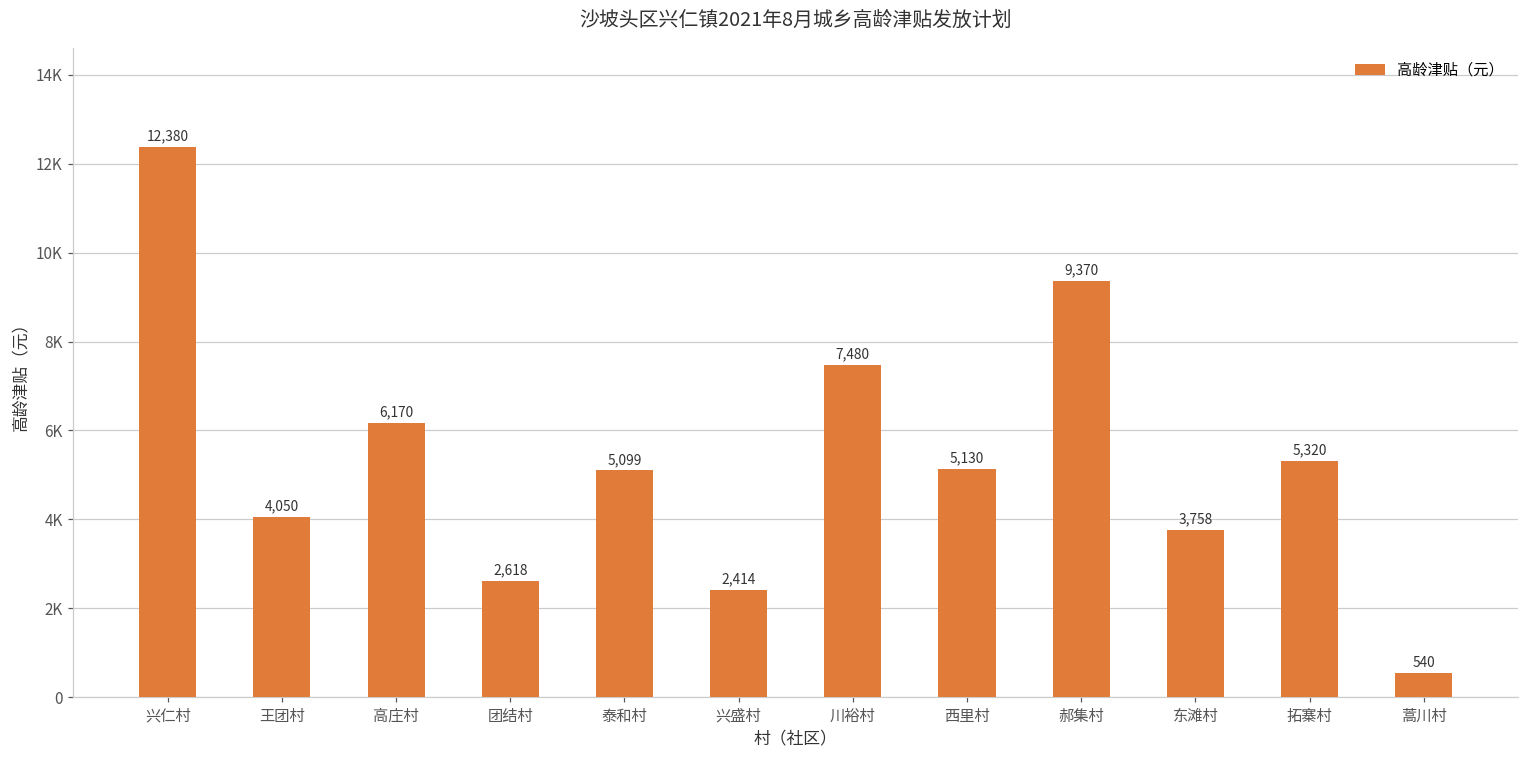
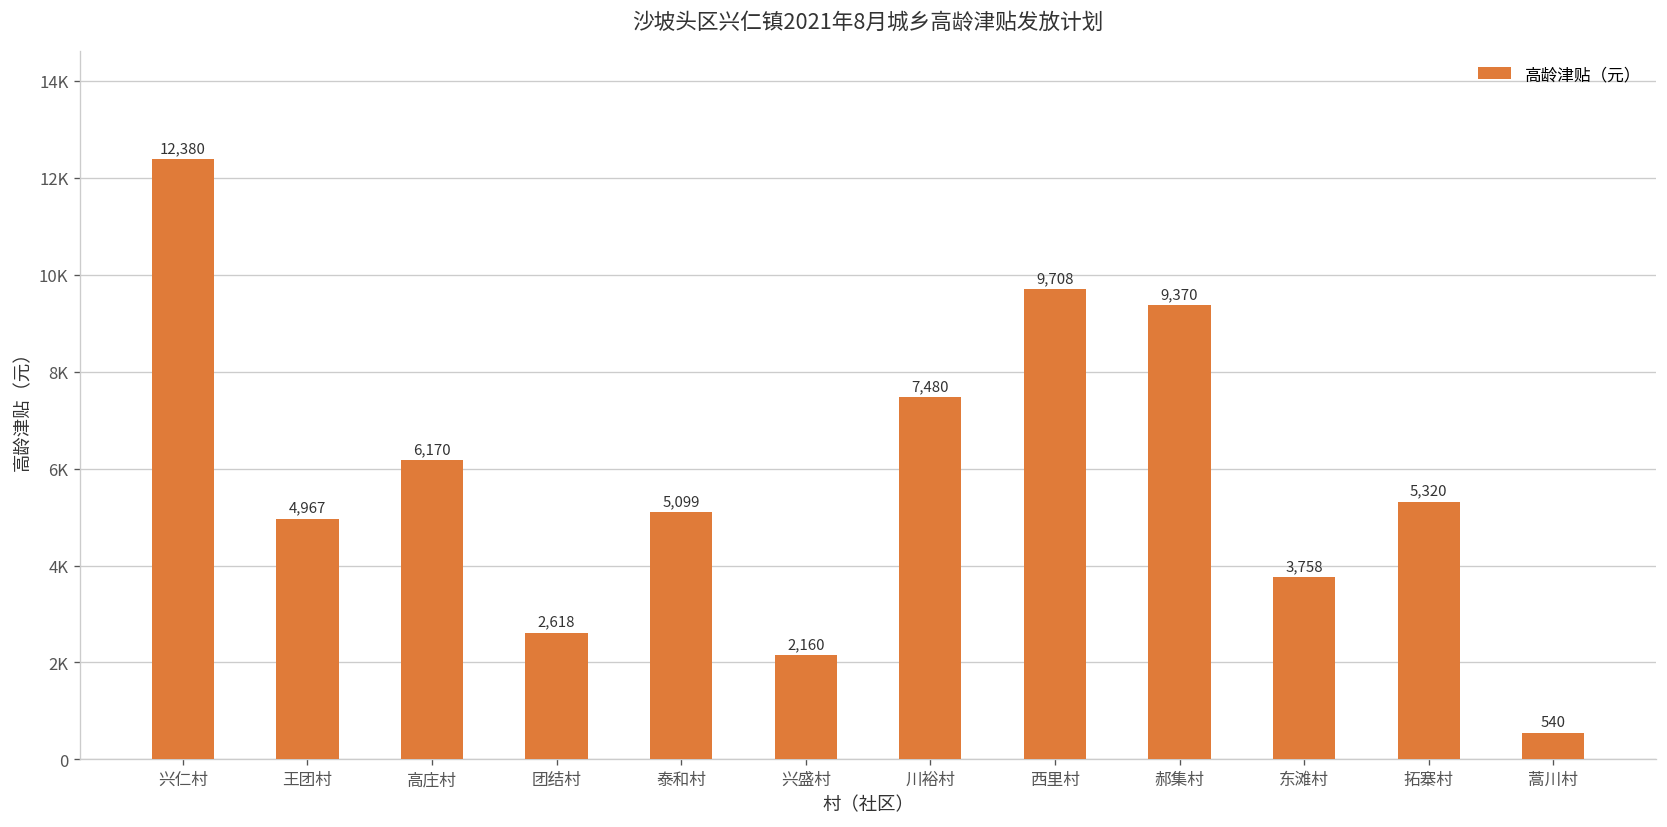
  {
    "兴仁村": "12,380",
-   "王团村": "4,050",
+   "王团村": "4,967",
    "高庄村": "6,170",
    "团结村": "2,618",
    "泰和村": "5,099",
-   "兴盛村": "2,414",
+   "兴盛村": "2,160",
    "川裕村": "7,480",
-   "西里村": "5,130",
+   "西里村": "9,708",
    "郝集村": "9,370",
    "东滩村": "3,758",
    "拓寨村": "5,320",
    "蒿川村": "540"
  }
